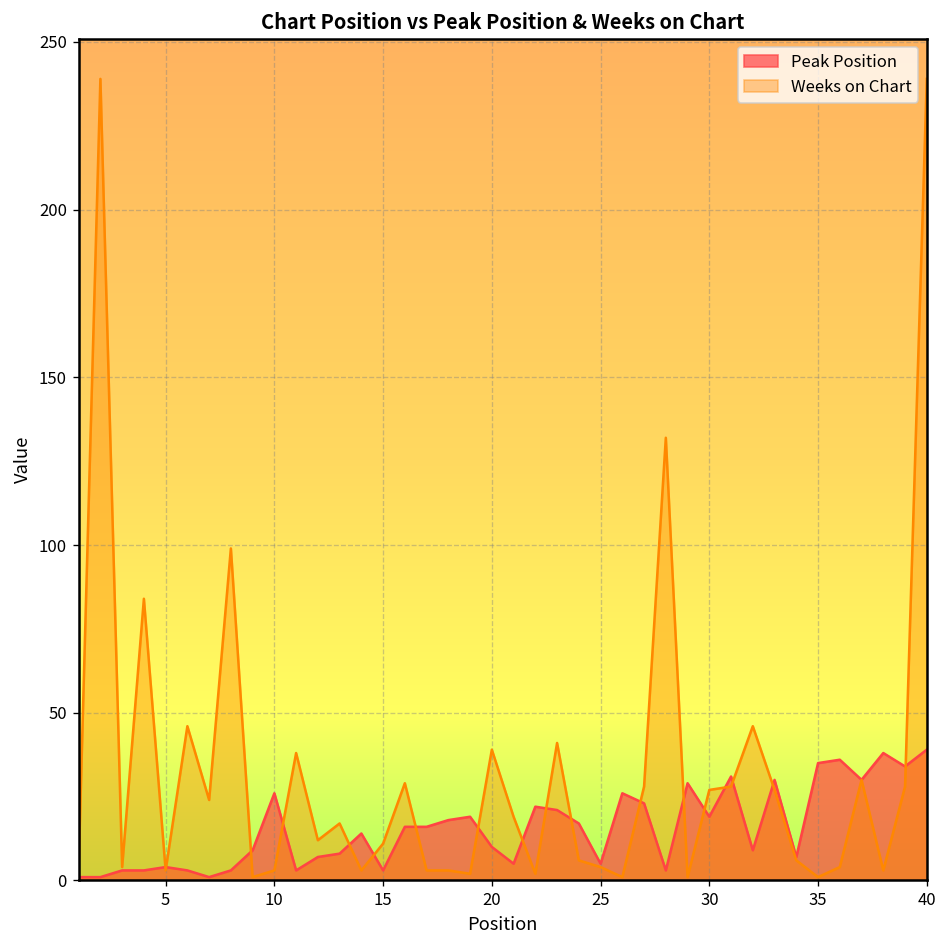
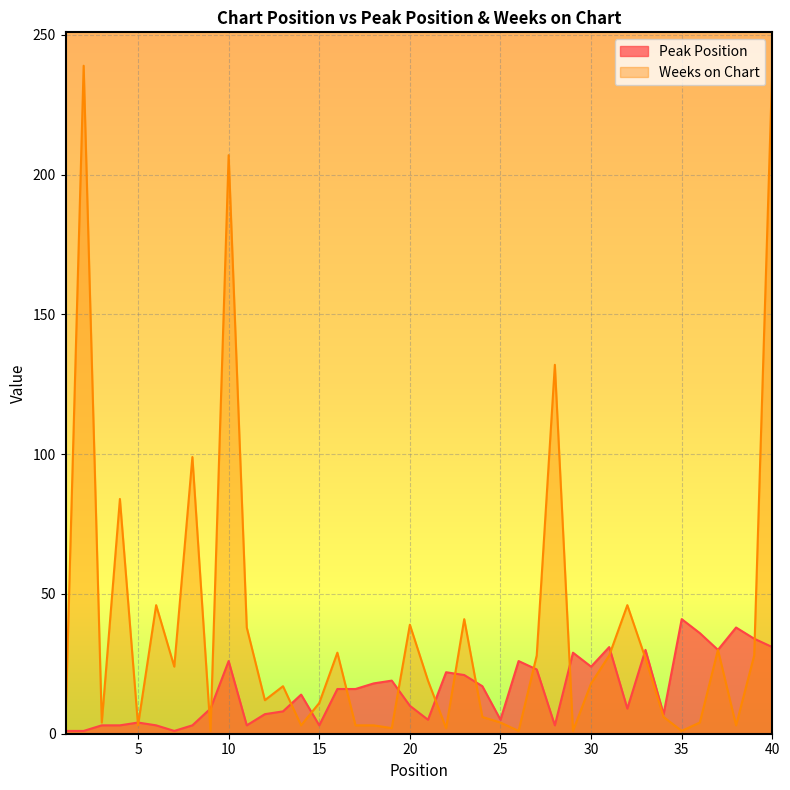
  {
    "Peak Position": {
      "5": 4,
      "10": 26,
      "15": 3,
      "20": 10,
      "25": 5,
-     "30": 19,
-     "35": 35,
-     "40": 39
+     "30": 24,
+     "35": 41,
+     "40": 31
    },
    "Weeks on Chart": {
      "5": 3,
-     "10": 3,
+     "10": 207,
      "15": 11,
      "20": 39,
      "25": 4,
-     "30": 27,
+     "30": 18,
      "35": 1,
      "40": 239
    }
  }
